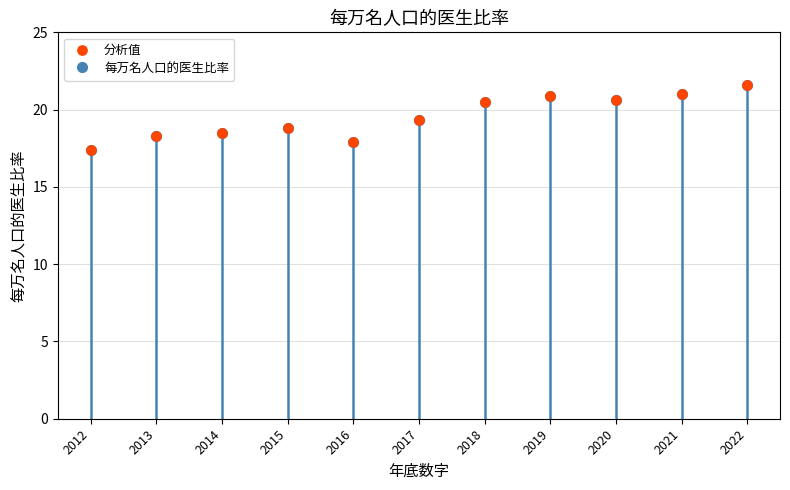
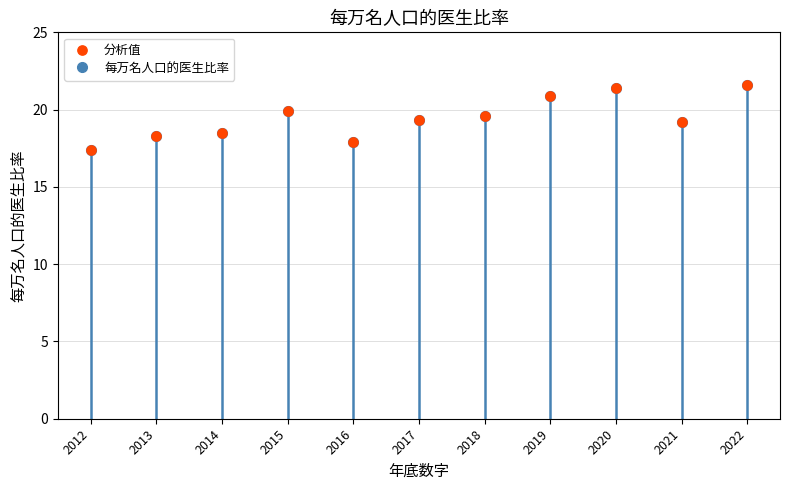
  {
    "分析值": {
      "2012": 17.4,
      "2013": 18.3,
      "2014": 18.5,
-     "2015": 18.8,
+     "2015": 19.9,
      "2016": 17.9,
      "2017": 19.3,
-     "2018": 20.5,
+     "2018": 19.6,
      "2019": 20.9,
-     "2020": 20.6,
-     "2021": 21.0,
+     "2020": 21.4,
+     "2021": 19.2,
      "2022": 21.6
    }
  }
